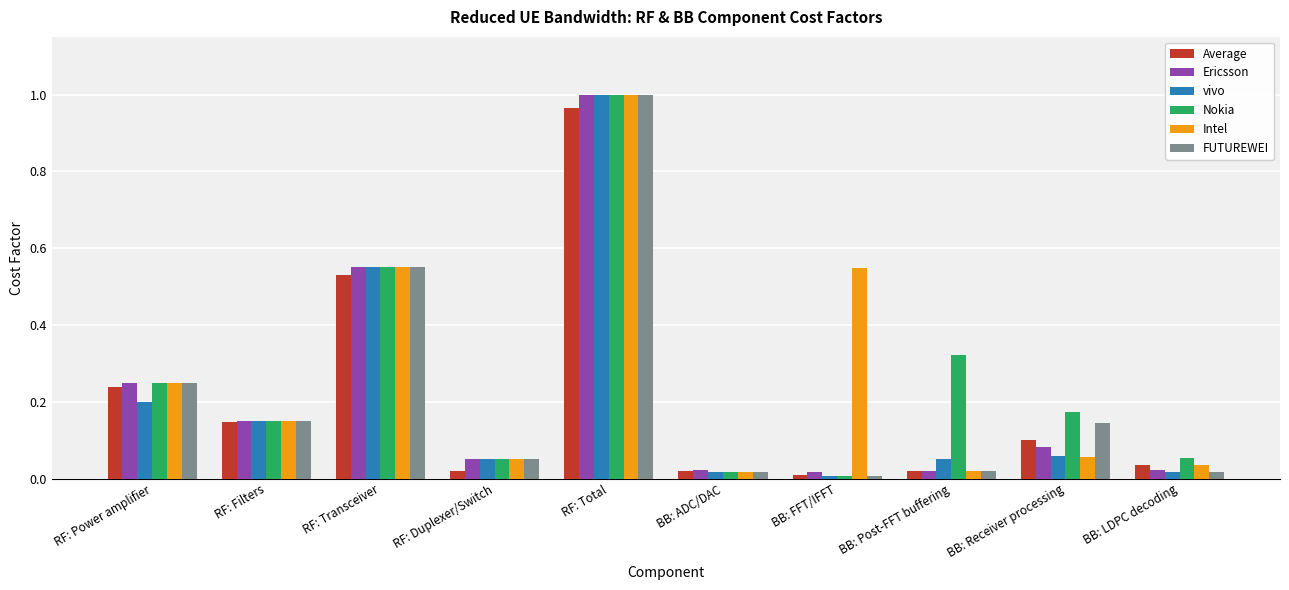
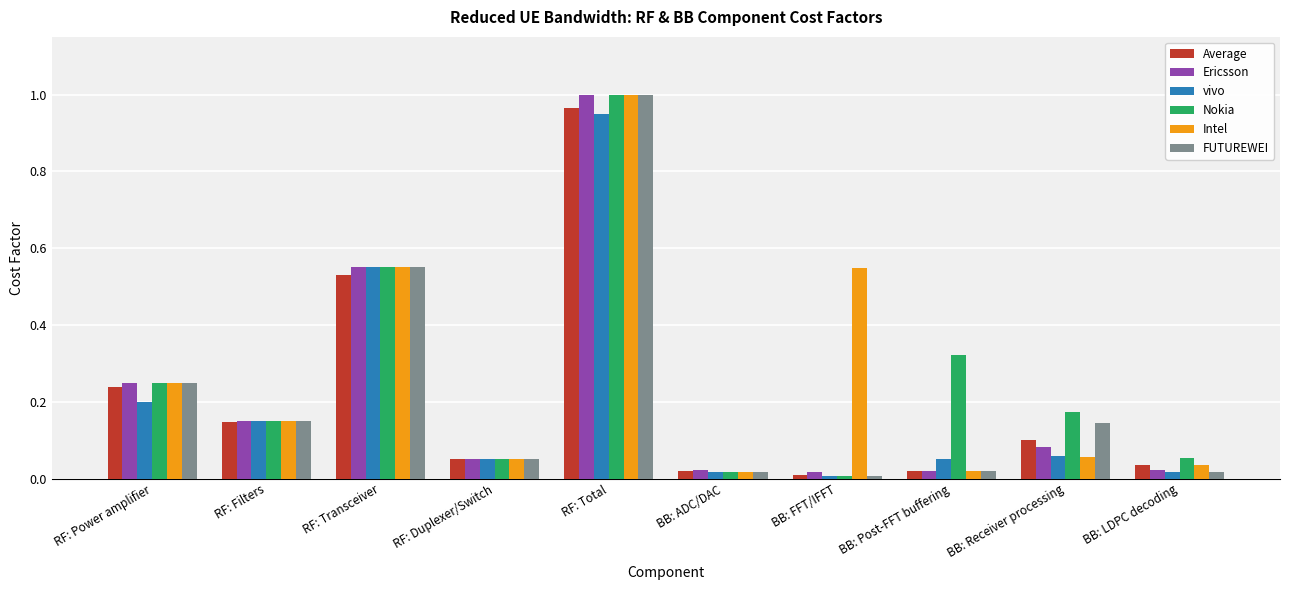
  {
    "Average": {
      "RF: Power amplifier": 0.24,
      "RF: Filters": 0.15,
      "RF: Transceiver": 0.53,
-     "RF: Duplexer/Switch": 0.02,
+     "RF: Duplexer/Switch": 0.05,
      "RF: Total": 0.96,
      "BB: ADC/DAC": 0.02,
      "BB: FFT/IFFT": 0.01,
      "BB: Post-FFT buffering": 0.02,
      "BB: Receiver processing": 0.10,
      "BB: LDPC decoding": 0.03
    },
    "Ericsson": {
      "RF: Power amplifier": 0.25,
      "RF: Filters": 0.15,
      "RF: Transceiver": 0.55,
      "RF: Duplexer/Switch": 0.05,
      "RF: Total": 1.00,
      "BB: ADC/DAC": 0.02,
      "BB: FFT/IFFT": 0.02,
      "BB: Post-FFT buffering": 0.02,
      "BB: Receiver processing": 0.08,
      "BB: LDPC decoding": 0.02
    },
    "vivo": {
      "RF: Power amplifier": 0.20,
      "RF: Filters": 0.15,
      "RF: Transceiver": 0.55,
      "RF: Duplexer/Switch": 0.05,
-     "RF: Total": 1.00,
+     "RF: Total": 0.95,
      "BB: ADC/DAC": 0.02,
      "BB: FFT/IFFT": 0.01,
      "BB: Post-FFT buffering": 0.05,
      "BB: Receiver processing": 0.06,
      "BB: LDPC decoding": 0.02
    },
    "Nokia": {
      "RF: Power amplifier": 0.25,
      "RF: Filters": 0.15,
      "RF: Transceiver": 0.55,
      "RF: Duplexer/Switch": 0.05,
      "RF: Total": 1.00,
      "BB: ADC/DAC": 0.02,
      "BB: Post-FFT buffering": 0.32,
      "BB: Receiver processing": 0.17,
      "BB: LDPC decoding": 0.05
    },
    "Intel": {
      "RF: Power amplifier": 0.25,
      "RF: Filters": 0.15,
      "RF: Transceiver": 0.55,
      "RF: Duplexer/Switch": 0.05,
      "RF: Total": 1.00,
      "BB: ADC/DAC": 0.02,
      "BB: FFT/IFFT": 0.55,
      "BB: Post-FFT buffering": 0.02,
      "BB: Receiver processing": 0.06,
      "BB: LDPC decoding": 0.03
    },
    "FUTUREWEI": {
      "RF: Power amplifier": 0.25,
      "RF: Filters": 0.15,
      "RF: Transceiver": 0.55,
      "RF: Duplexer/Switch": 0.05,
      "RF: Total": 1.00,
      "BB: ADC/DAC": 0.02,
      "BB: FFT/IFFT": 0.01,
      "BB: Post-FFT buffering": 0.02,
      "BB: Receiver processing": 0.15,
      "BB: LDPC decoding": 0.02
    }
  }
